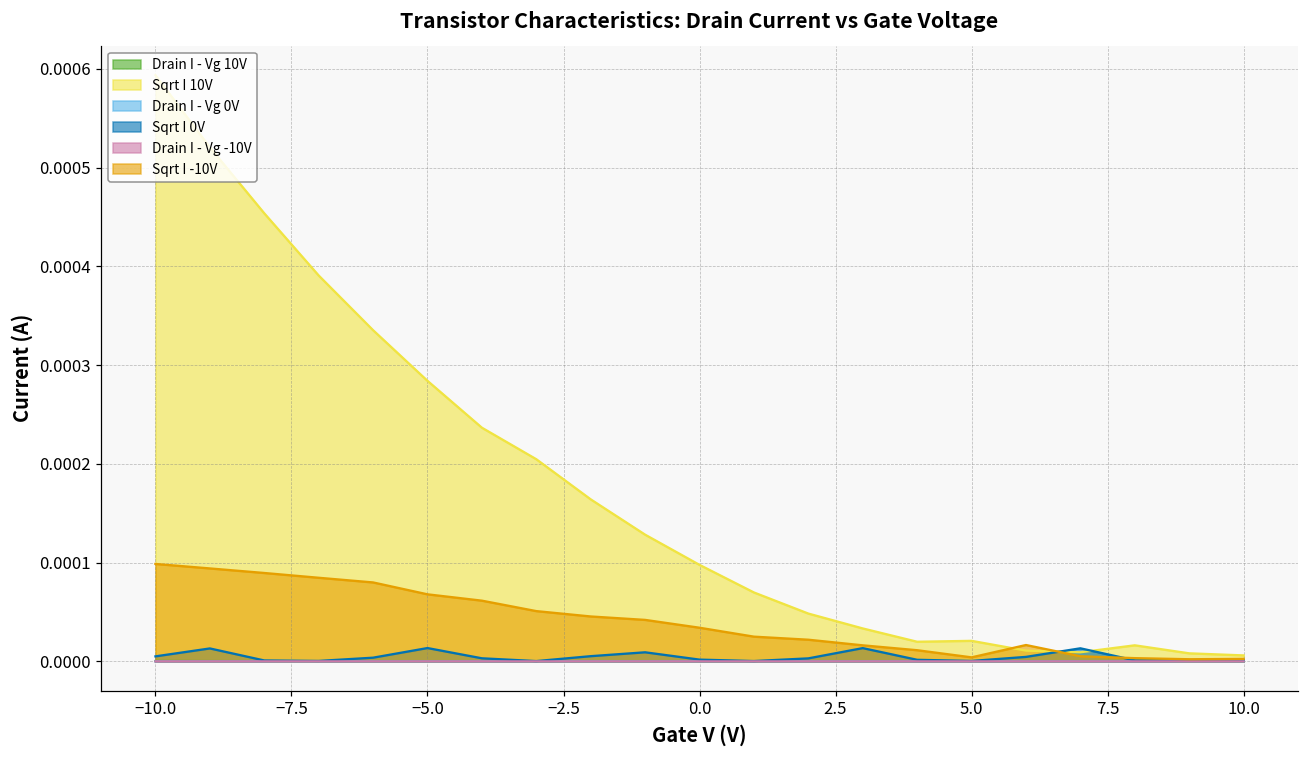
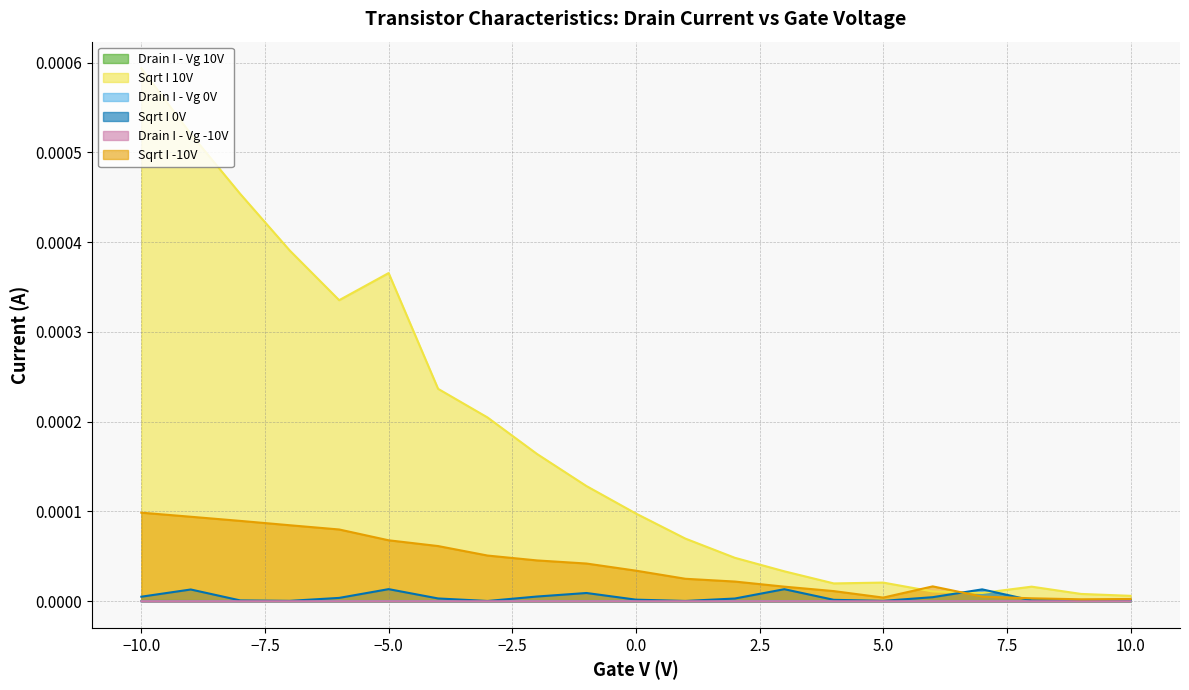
  {
    "Drain I - Vg -10V": {
      "−10.0": 0.00000,
      "−5.0": 0.00000
    },
    "Sqrt I 10V": {
-     "−5.0": 0.00028,
+     "−5.0": 0.00037,
      "0.0": 0.00010,
      "5.0": 0.00002,
      "10.0": 0.00001
    },
    "Sqrt I 0V": {
      "−10.0": 0.00001,
      "−5.0": 0.00001
    },
    "Sqrt I -10V": {
      "−10.0": 0.00010,
      "−5.0": 0.00007,
      "0.0": 0.00003,
      "5.0": 0.00000
    }
  }
